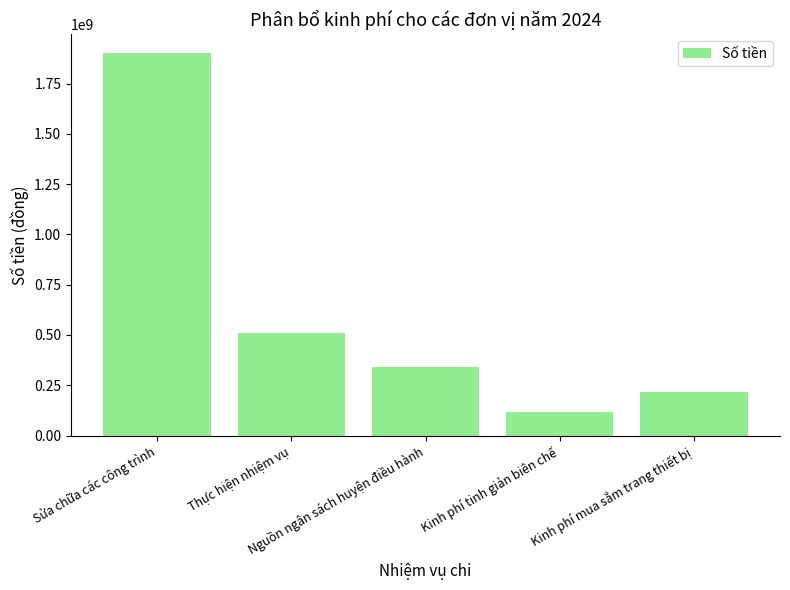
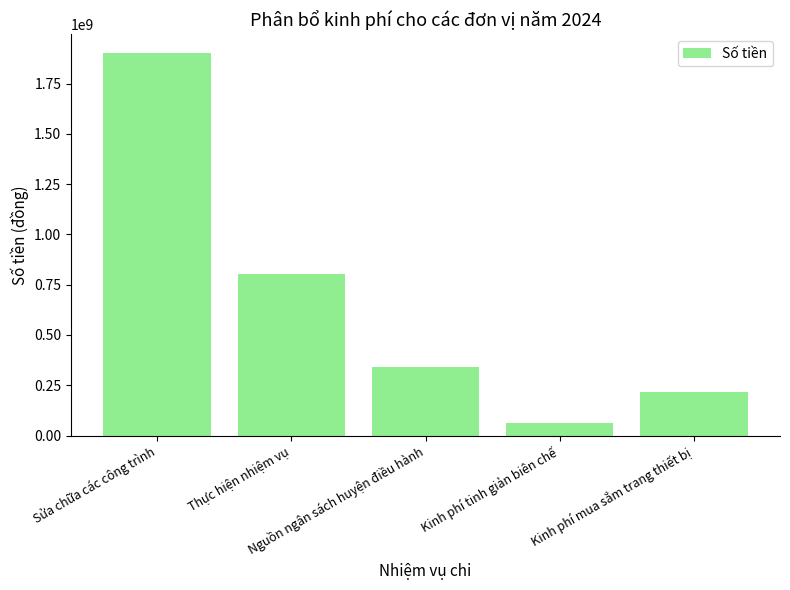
  {
    "Sửa chữa các công trình": 1900000000,
-   "Thực hiện nhiệm vụ": 510000000,
+   "Thực hiện nhiệm vụ": 800000000,
    "Nguồn ngân sách huyện điều hành": 340000000,
-   "Kinh phí tinh giản biên chế": 120000000,
+   "Kinh phí tinh giản biên chế": 60000000,
    "Kinh phí mua sắm trang thiết bị": 220000000
  }
